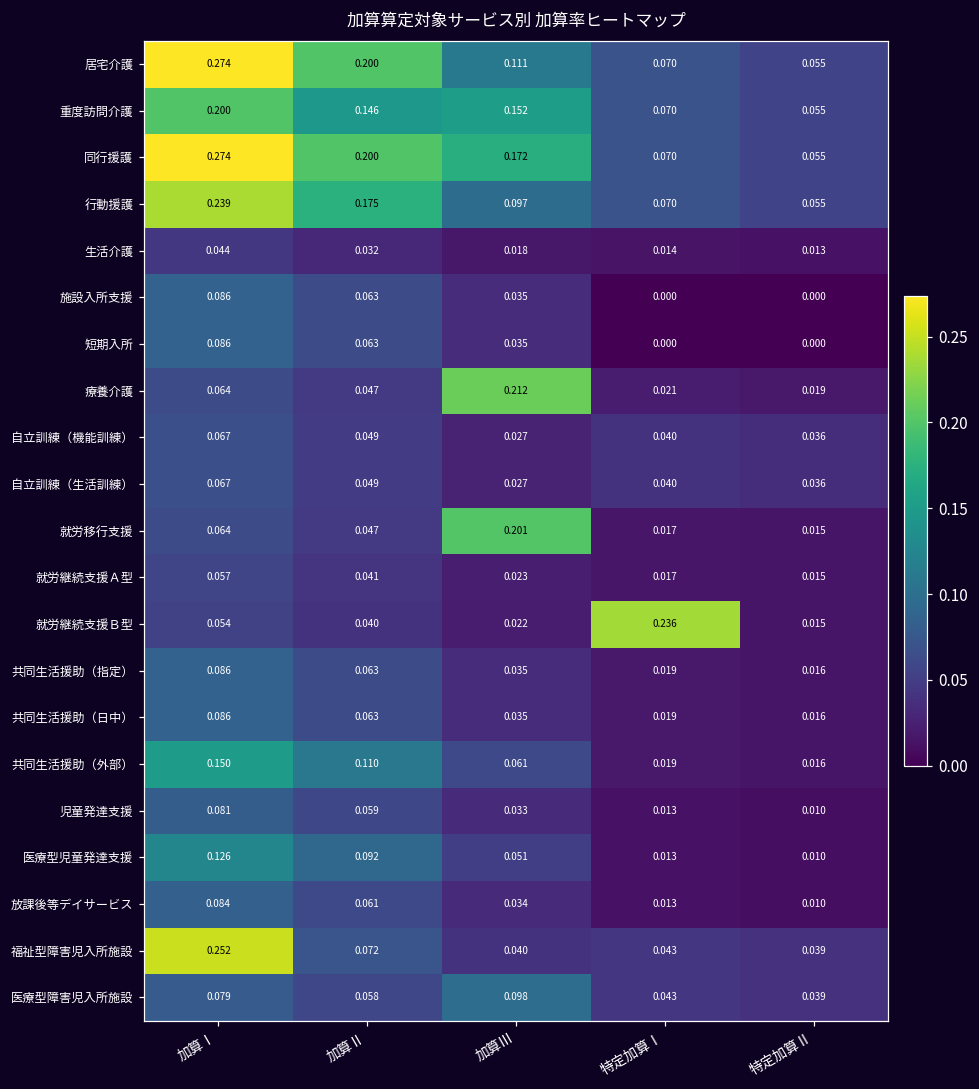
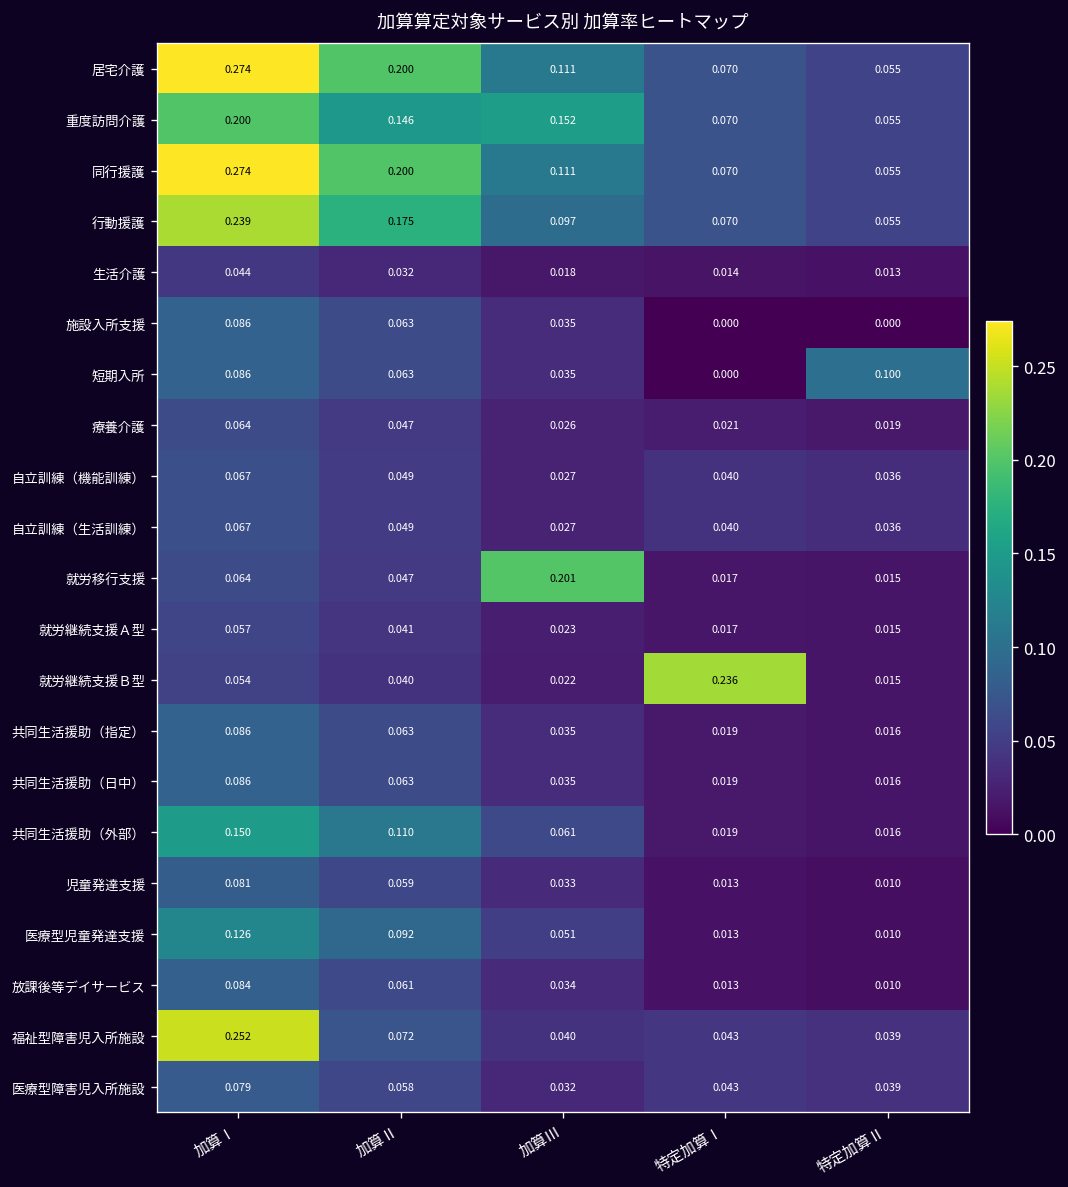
  {
    "居宅介護": {
      "加算Ⅰ": 0.274,
      "加算Ⅱ": 0.200,
      "加算Ⅲ": 0.111,
      "特定加算Ⅰ": 0.070,
      "特定加算Ⅱ": 0.055
    },
    "重度訪問介護": {
      "加算Ⅰ": 0.200,
      "加算Ⅱ": 0.146,
      "加算Ⅲ": 0.152,
      "特定加算Ⅰ": 0.070,
      "特定加算Ⅱ": 0.055
    },
    "同行援護": {
      "加算Ⅰ": 0.274,
      "加算Ⅱ": 0.200,
-     "加算Ⅲ": 0.172,
+     "加算Ⅲ": 0.111,
      "特定加算Ⅰ": 0.070,
      "特定加算Ⅱ": 0.055
    },
    "行動援護": {
      "加算Ⅰ": 0.239,
      "加算Ⅱ": 0.175,
      "加算Ⅲ": 0.097,
      "特定加算Ⅰ": 0.070,
      "特定加算Ⅱ": 0.055
    },
    "生活介護": {
      "加算Ⅰ": 0.044,
      "加算Ⅱ": 0.032,
      "加算Ⅲ": 0.018,
      "特定加算Ⅰ": 0.014,
      "特定加算Ⅱ": 0.013
    },
    "施設入所支援": {
      "加算Ⅰ": 0.086,
      "加算Ⅱ": 0.063,
      "加算Ⅲ": 0.035,
      "特定加算Ⅰ": 0.000,
      "特定加算Ⅱ": 0.000
    },
    "短期入所": {
      "加算Ⅰ": 0.086,
      "加算Ⅱ": 0.063,
      "加算Ⅲ": 0.035,
      "特定加算Ⅰ": 0.000,
-     "特定加算Ⅱ": 0.000
+     "特定加算Ⅱ": 0.100
    },
    "療養介護": {
      "加算Ⅰ": 0.064,
      "加算Ⅱ": 0.047,
-     "加算Ⅲ": 0.212,
+     "加算Ⅲ": 0.026,
      "特定加算Ⅰ": 0.021,
      "特定加算Ⅱ": 0.019
    },
    "自立訓練（機能訓練）": {
      "加算Ⅰ": 0.067,
      "加算Ⅱ": 0.049,
      "加算Ⅲ": 0.027,
      "特定加算Ⅰ": 0.040,
      "特定加算Ⅱ": 0.036
    },
    "自立訓練（生活訓練）": {
      "加算Ⅰ": 0.067,
      "加算Ⅱ": 0.049,
      "加算Ⅲ": 0.027,
      "特定加算Ⅰ": 0.040,
      "特定加算Ⅱ": 0.036
    },
    "就労移行支援": {
      "加算Ⅰ": 0.064,
      "加算Ⅱ": 0.047,
      "加算Ⅲ": 0.201,
      "特定加算Ⅰ": 0.017,
      "特定加算Ⅱ": 0.015
    },
    "就労継続支援Ａ型": {
      "加算Ⅰ": 0.057,
      "加算Ⅱ": 0.041,
      "加算Ⅲ": 0.023,
      "特定加算Ⅰ": 0.017,
      "特定加算Ⅱ": 0.015
    },
    "就労継続支援Ｂ型": {
      "加算Ⅰ": 0.054,
      "加算Ⅱ": 0.040,
      "加算Ⅲ": 0.022,
      "特定加算Ⅰ": 0.236,
      "特定加算Ⅱ": 0.015
    },
    "共同生活援助（指定）": {
      "加算Ⅰ": 0.086,
      "加算Ⅱ": 0.063,
      "加算Ⅲ": 0.035,
      "特定加算Ⅰ": 0.019,
      "特定加算Ⅱ": 0.016
    },
    "共同生活援助（日中）": {
      "加算Ⅰ": 0.086,
      "加算Ⅱ": 0.063,
      "加算Ⅲ": 0.035,
      "特定加算Ⅰ": 0.019,
      "特定加算Ⅱ": 0.016
    },
    "共同生活援助（外部）": {
      "加算Ⅰ": 0.150,
      "加算Ⅱ": 0.110,
      "加算Ⅲ": 0.061,
      "特定加算Ⅰ": 0.019,
      "特定加算Ⅱ": 0.016
    },
    "児童発達支援": {
      "加算Ⅰ": 0.081,
      "加算Ⅱ": 0.059,
      "加算Ⅲ": 0.033,
      "特定加算Ⅰ": 0.013,
      "特定加算Ⅱ": 0.010
    },
    "医療型児童発達支援": {
      "加算Ⅰ": 0.126,
      "加算Ⅱ": 0.092,
      "加算Ⅲ": 0.051,
      "特定加算Ⅰ": 0.013,
      "特定加算Ⅱ": 0.010
    },
    "放課後等デイサービス": {
      "加算Ⅰ": 0.084,
      "加算Ⅱ": 0.061,
      "加算Ⅲ": 0.034,
      "特定加算Ⅰ": 0.013,
      "特定加算Ⅱ": 0.010
    },
    "福祉型障害児入所施設": {
      "加算Ⅰ": 0.252,
      "加算Ⅱ": 0.072,
      "加算Ⅲ": 0.040,
      "特定加算Ⅰ": 0.043,
      "特定加算Ⅱ": 0.039
    },
    "医療型障害児入所施設": {
      "加算Ⅰ": 0.079,
      "加算Ⅱ": 0.058,
-     "加算Ⅲ": 0.098,
+     "加算Ⅲ": 0.032,
      "特定加算Ⅰ": 0.043,
      "特定加算Ⅱ": 0.039
    }
  }
